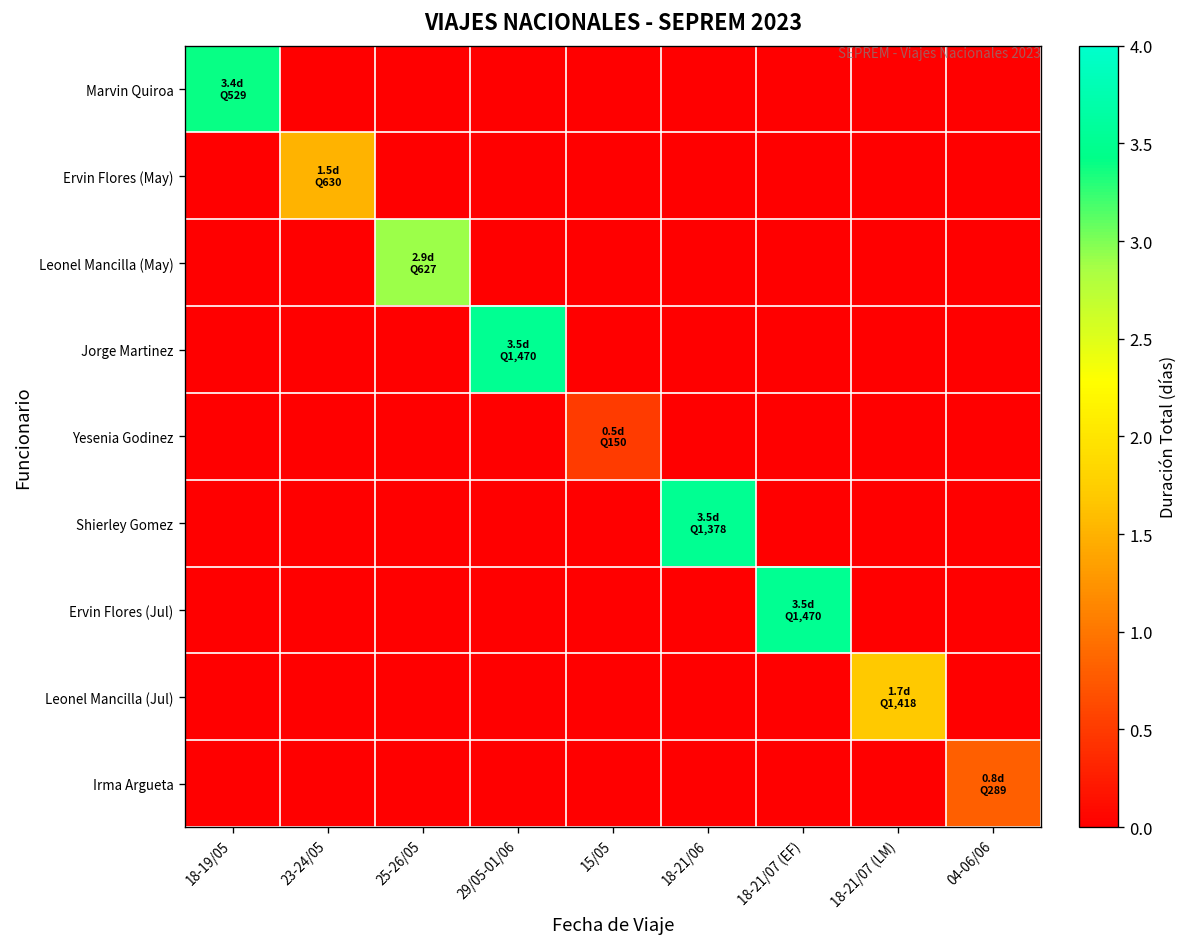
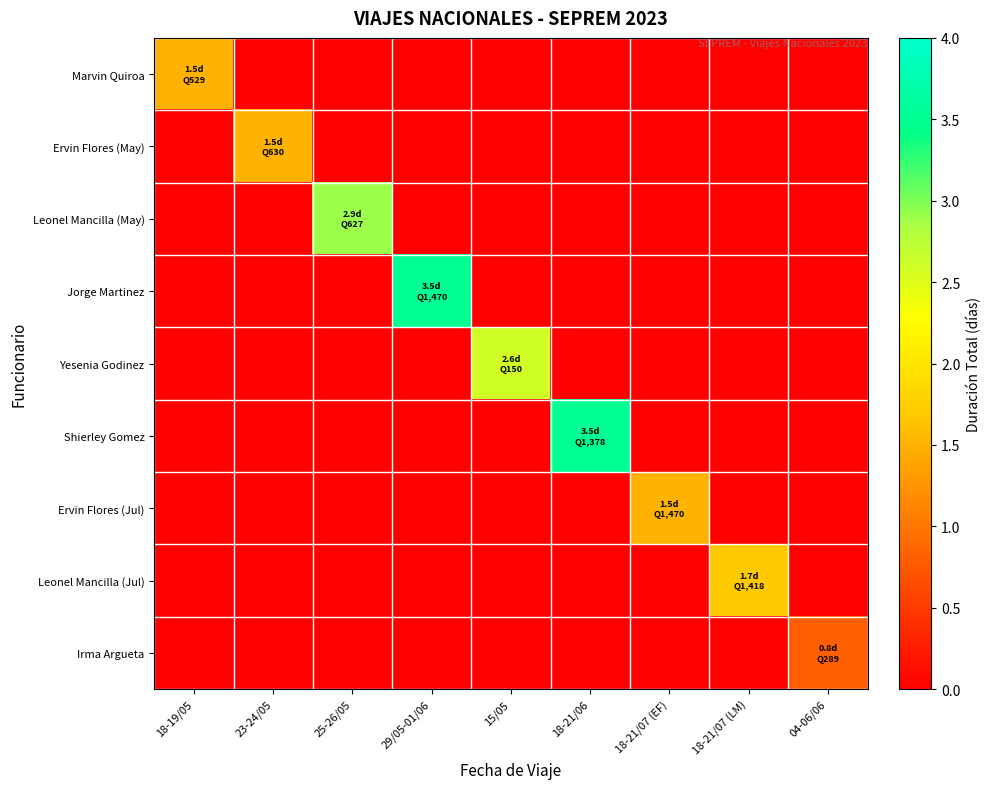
  {
    "Marvin Quiroa": {
-     "18-19/05": "3.4d",
+     "18-19/05": "1.5d",
      "18-21/07 (LM)": "2023"
    },
    "Ervin Flores (May)": {
      "23-24/05": "1.5d"
    },
    "Leonel Mancilla (May)": {
      "25-26/05": "2.9d"
    },
    "Jorge Martinez": {
      "29/05-01/06": "3.5d"
    },
    "Yesenia Godinez": {
-     "15/05": "0.5d"
+     "15/05": "2.6d"
    },
    "Shierley Gomez": {
      "18-21/06": "3.5d"
    },
    "Ervin Flores (Jul)": {
-     "18-21/07 (EF)": "3.5d"
+     "18-21/07 (EF)": "1.5d"
    },
    "Leonel Mancilla (Jul)": {
      "18-21/07 (LM)": "1.7d"
    },
    "Irma Argueta": {
      "04-06/06": "0.8d"
    }
  }
